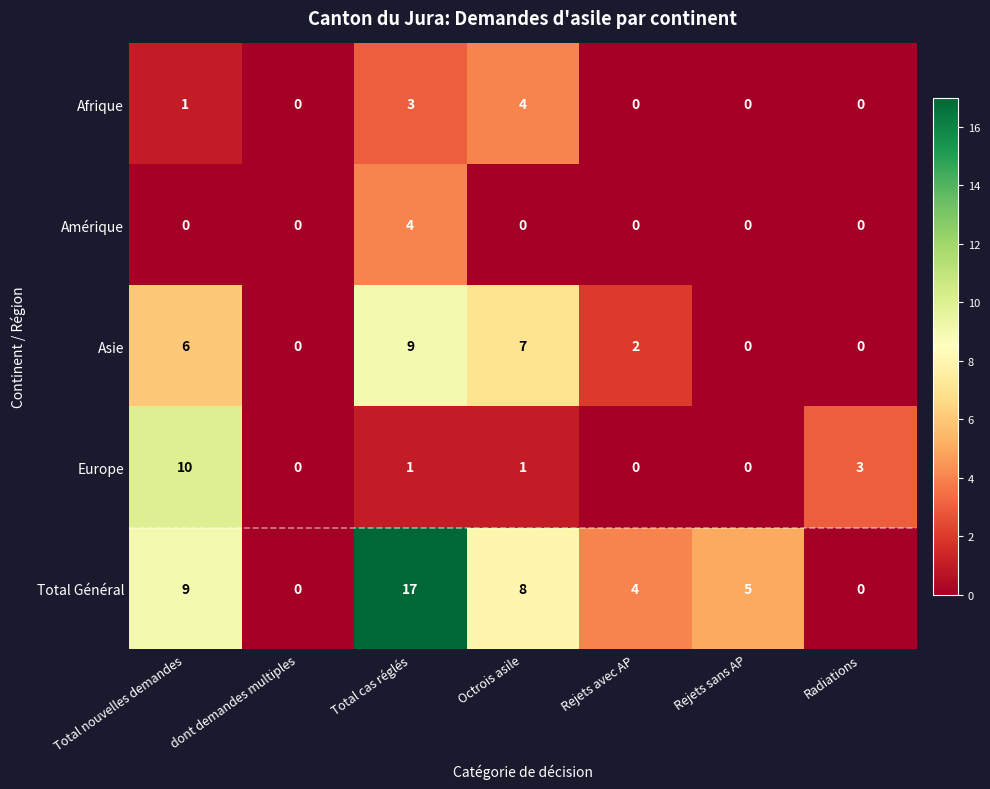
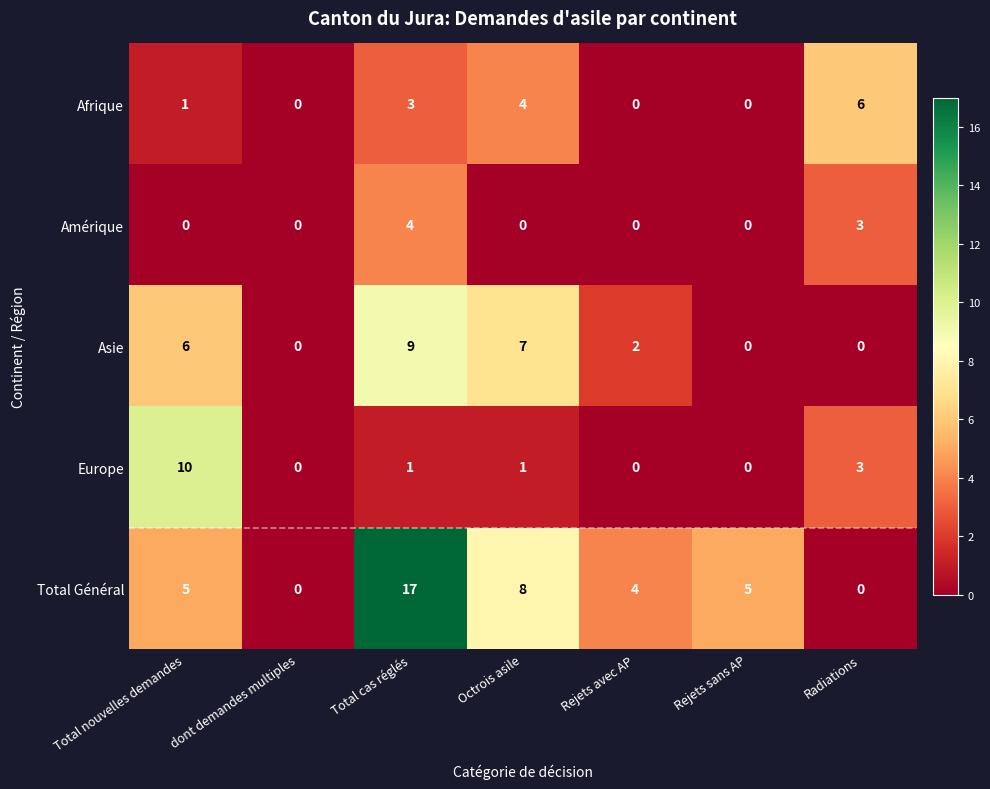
  {
    "Afrique": {
      "Total nouvelles demandes": 1,
      "dont demandes multiples": 0,
      "Total cas réglés": 3,
      "Octrois asile": 4,
      "Rejets avec AP": 0,
      "Rejets sans AP": 0,
-     "Radiations": 0
+     "Radiations": 6
    },
    "Amérique": {
      "Total nouvelles demandes": 0,
      "dont demandes multiples": 0,
      "Total cas réglés": 4,
      "Octrois asile": 0,
      "Rejets avec AP": 0,
      "Rejets sans AP": 0,
-     "Radiations": 0
+     "Radiations": 3
    },
    "Asie": {
      "Total nouvelles demandes": 6,
      "dont demandes multiples": 0,
      "Total cas réglés": 9,
      "Octrois asile": 7,
      "Rejets avec AP": 2,
      "Rejets sans AP": 0,
      "Radiations": 0
    },
    "Europe": {
      "Total nouvelles demandes": 10,
      "dont demandes multiples": 0,
      "Total cas réglés": 1,
      "Octrois asile": 1,
      "Rejets avec AP": 0,
      "Rejets sans AP": 0,
      "Radiations": 3
    },
    "Total Général": {
-     "Total nouvelles demandes": 9,
+     "Total nouvelles demandes": 5,
      "dont demandes multiples": 0,
      "Total cas réglés": 17,
      "Octrois asile": 8,
      "Rejets avec AP": 4,
      "Rejets sans AP": 5,
      "Radiations": 0
    }
  }
